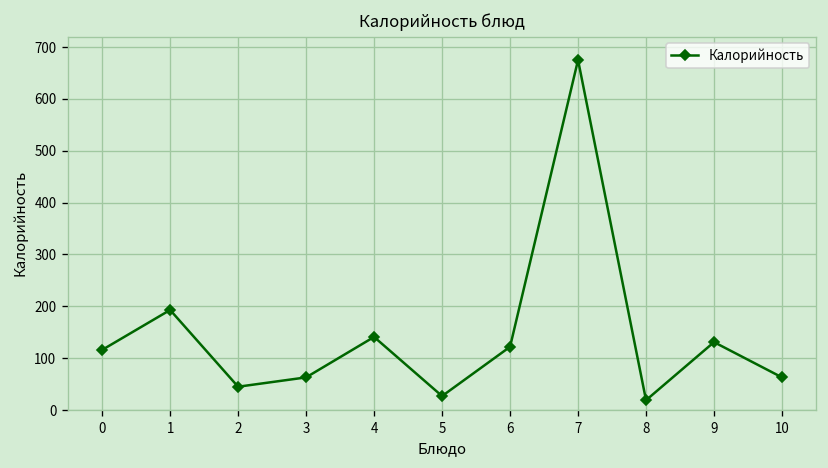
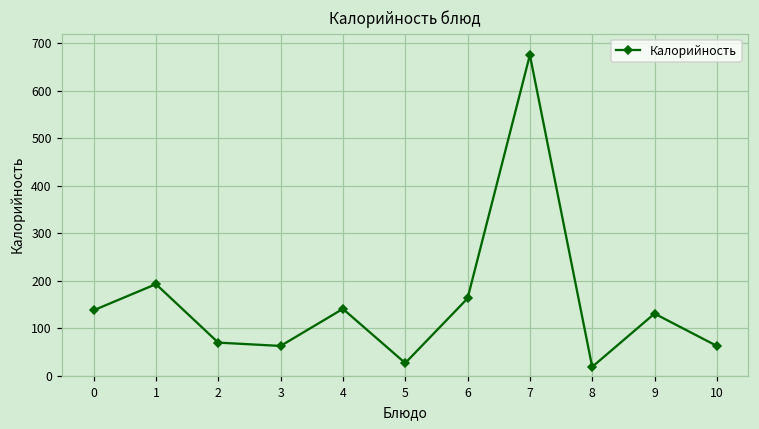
  {
-   "0": 120,
+   "0": 140,
    "1": 190,
-   "2": 50,
+   "2": 70,
    "3": 60,
    "4": 140,
    "5": 30,
-   "6": 120,
+   "6": 160,
    "7": 680,
    "8": 20,
    "9": 130,
    "10": 60
  }
